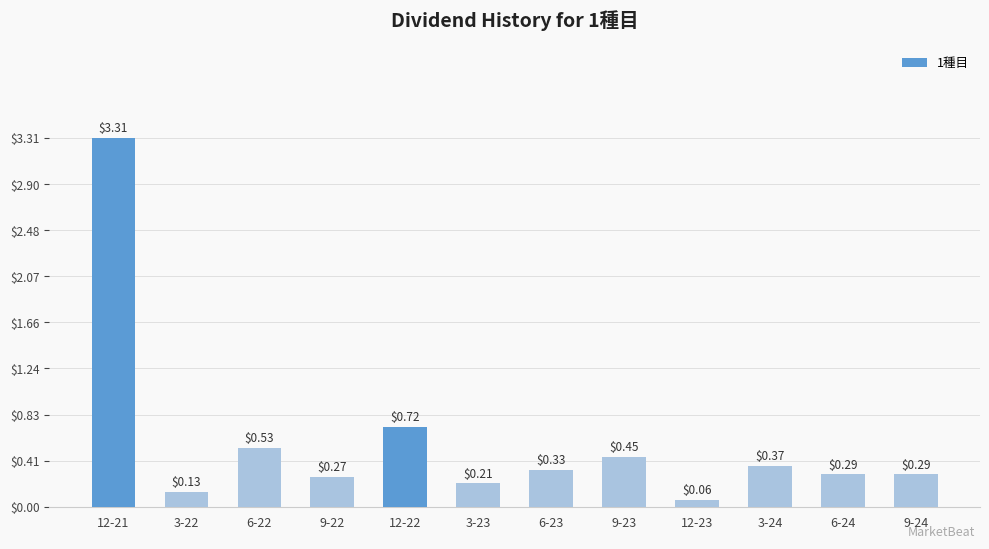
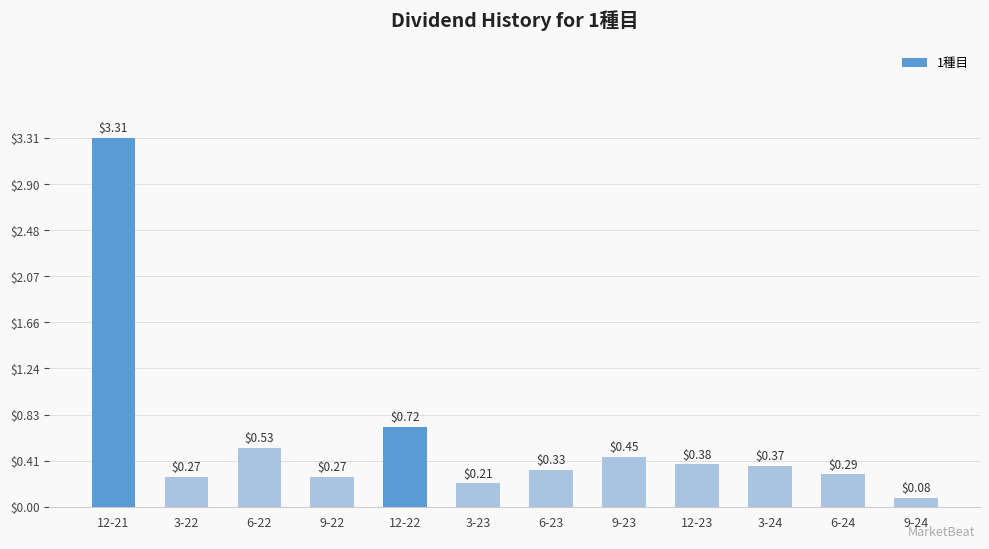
  {
    "12-21": "$3.31",
-   "3-22": "$0.13",
+   "3-22": "$0.27",
    "6-22": "$0.53",
    "9-22": "$0.27",
    "12-22": "$0.72",
    "3-23": "$0.21",
    "6-23": "$0.33",
    "9-23": "$0.45",
-   "12-23": "$0.06",
+   "12-23": "$0.38",
    "3-24": "$0.37",
    "6-24": "$0.29",
-   "9-24": "$0.29"
+   "9-24": "$0.08"
  }
